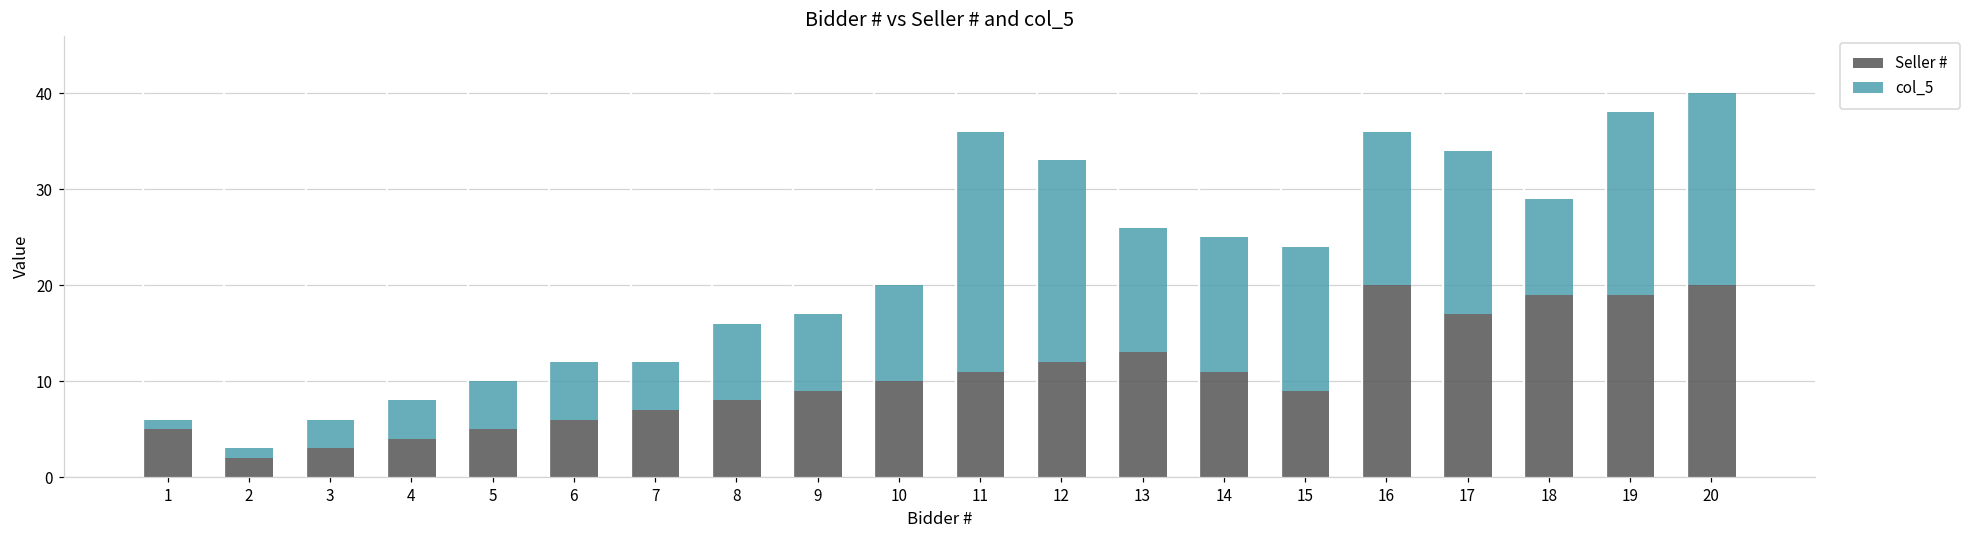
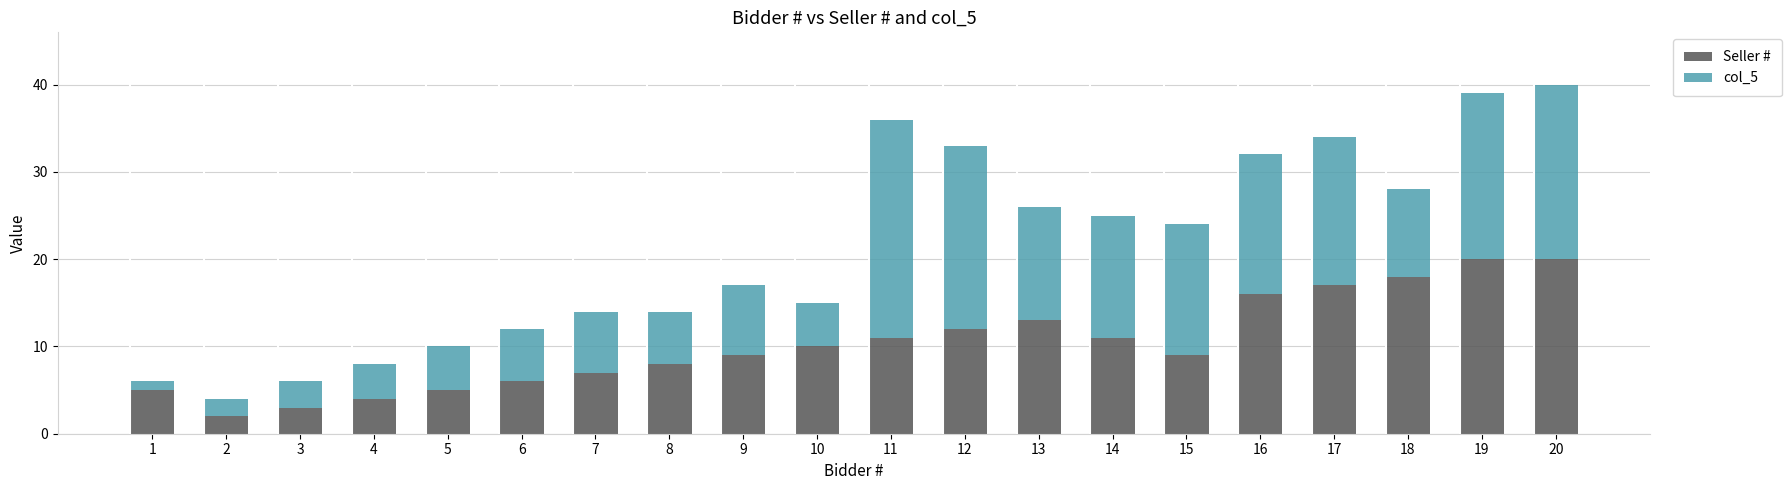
  {
    "Seller #": {
      "1": 5,
      "2": 2,
      "3": 3,
      "4": 4,
      "5": 5,
      "6": 6,
      "7": 7,
      "8": 8,
      "9": 9,
      "10": 10,
      "11": 11,
      "12": 12,
      "13": 13,
      "14": 11,
      "15": 9,
-     "16": 20,
+     "16": 16,
      "17": 17,
-     "18": 19,
-     "19": 19,
+     "18": 18,
+     "19": 20,
      "20": 20
    },
    "col_5": {
      "1": 1,
-     "2": 1,
+     "2": 2,
      "3": 3,
      "4": 4,
      "5": 5,
      "6": 6,
-     "7": 5,
-     "8": 8,
+     "7": 7,
+     "8": 6,
      "9": 8,
-     "10": 10,
+     "10": 5,
      "11": 25,
      "12": 21,
      "13": 13,
      "14": 14,
      "15": 15,
      "16": 16,
      "17": 17,
      "18": 10,
      "19": 19,
      "20": 20
    }
  }
